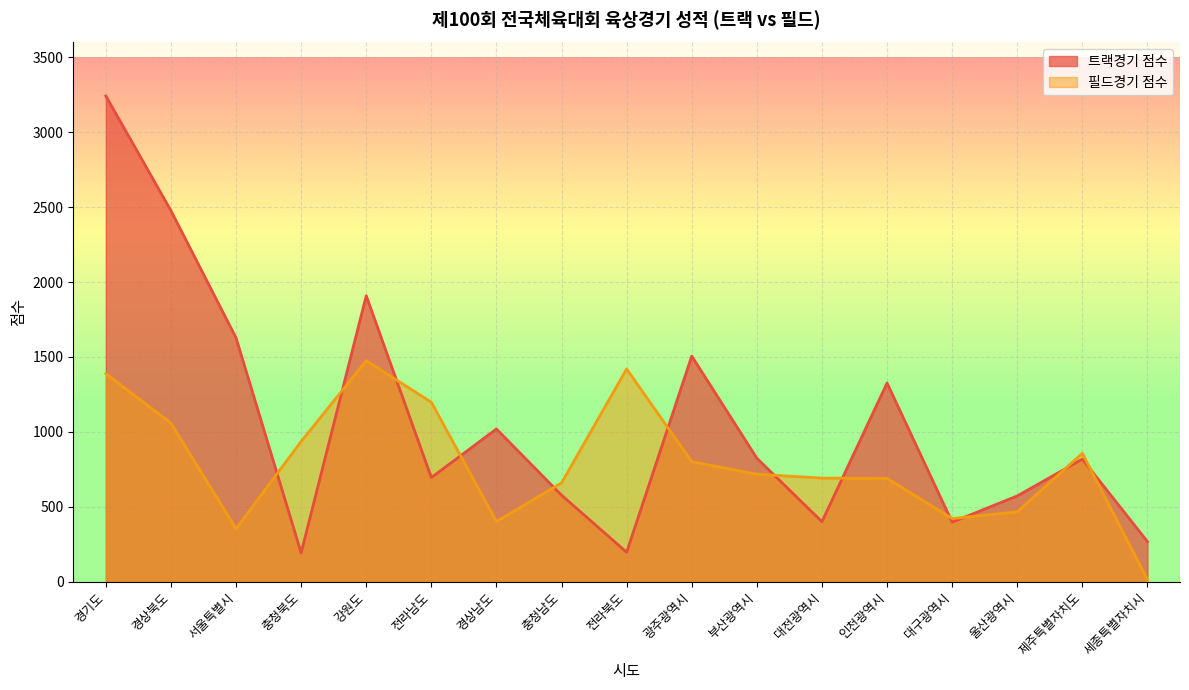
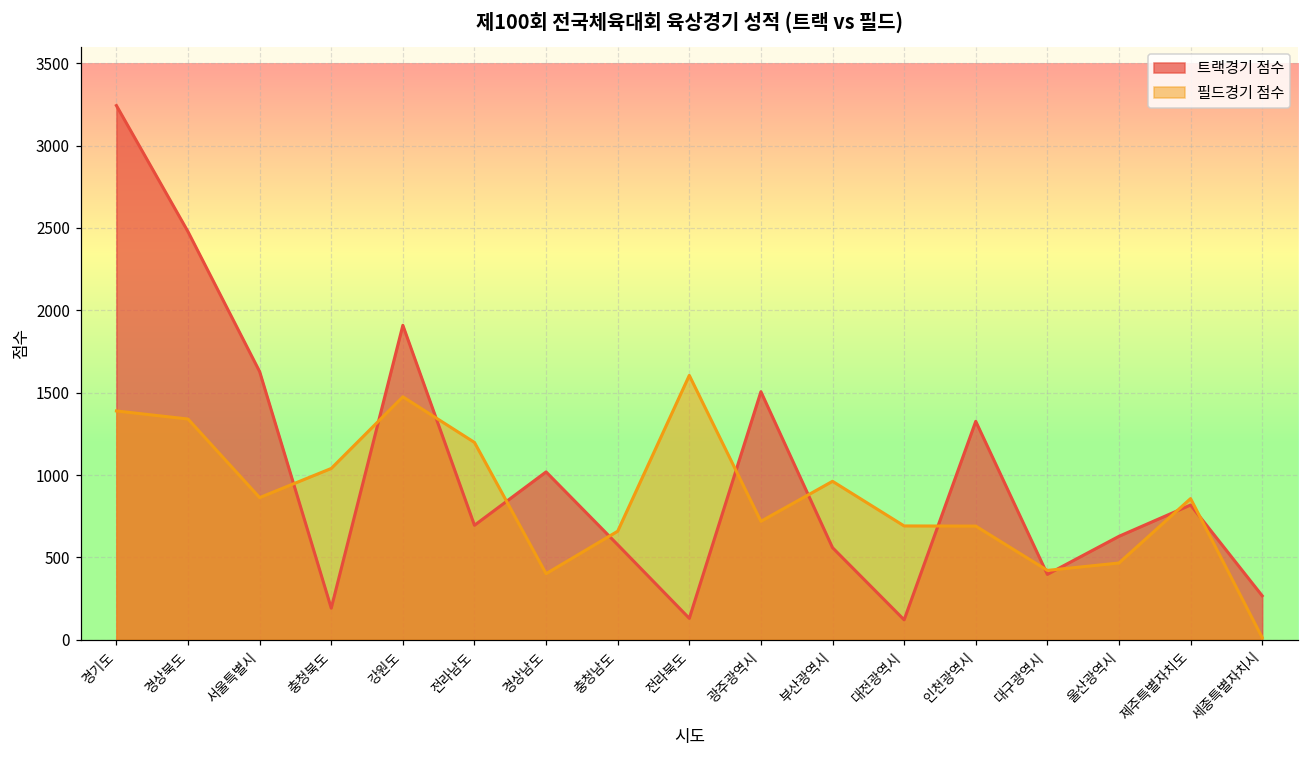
  {
    "트랙경기 점수": {
      "경기도": 3240,
      "경상북도": 2480,
      "서울특별시": 1630,
      "충청북도": 190,
      "강원도": 1910,
      "전라남도": 700,
      "경상남도": 1020,
      "충청남도": 580,
-     "전라북도": 200,
+     "전라북도": 130,
      "광주광역시": 1510,
-     "부산광역시": 820,
-     "대전광역시": 400,
+     "부산광역시": 560,
+     "대전광역시": 120,
      "인천광역시": 1330,
      "대구광역시": 400,
-     "울산광역시": 570,
+     "울산광역시": 630,
      "제주특별자치도": 820,
      "세종특별자치시": 270
    },
    "필드경기 점수": {
      "경기도": 1390,
-     "경상북도": 1060,
-     "서울특별시": 350,
-     "충청북도": 940,
+     "경상북도": 1340,
+     "서울특별시": 860,
+     "충청북도": 1040,
      "강원도": 1480,
      "전라남도": 1200,
      "경상남도": 400,
      "충청남도": 660,
-     "전라북도": 1420,
-     "광주광역시": 800,
-     "부산광역시": 720,
+     "전라북도": 1610,
+     "광주광역시": 720,
+     "부산광역시": 960,
      "대전광역시": 690,
      "인천광역시": 690,
      "대구광역시": 420,
      "울산광역시": 470,
      "제주특별자치도": 860,
      "세종특별자치시": 10
    }
  }
